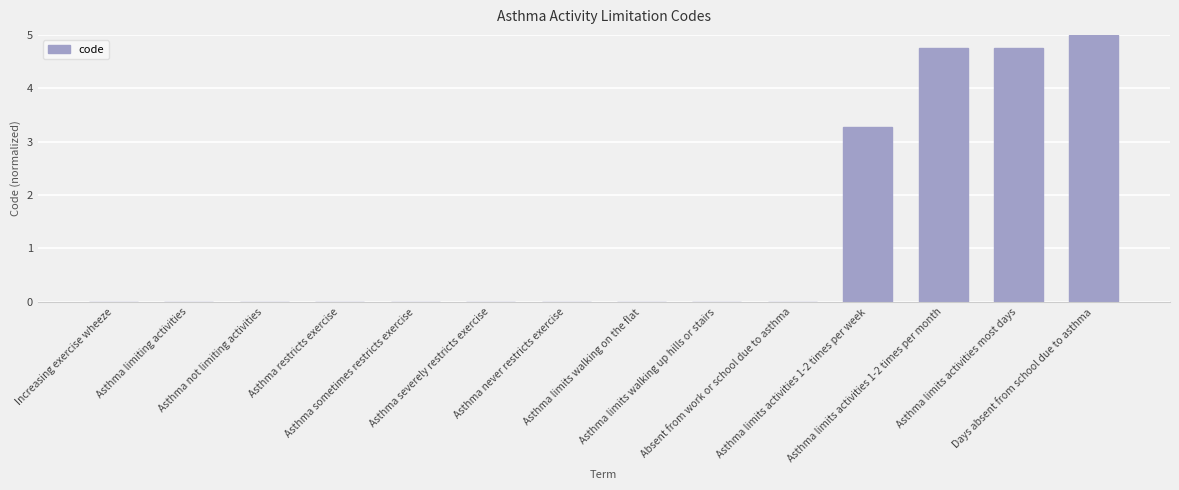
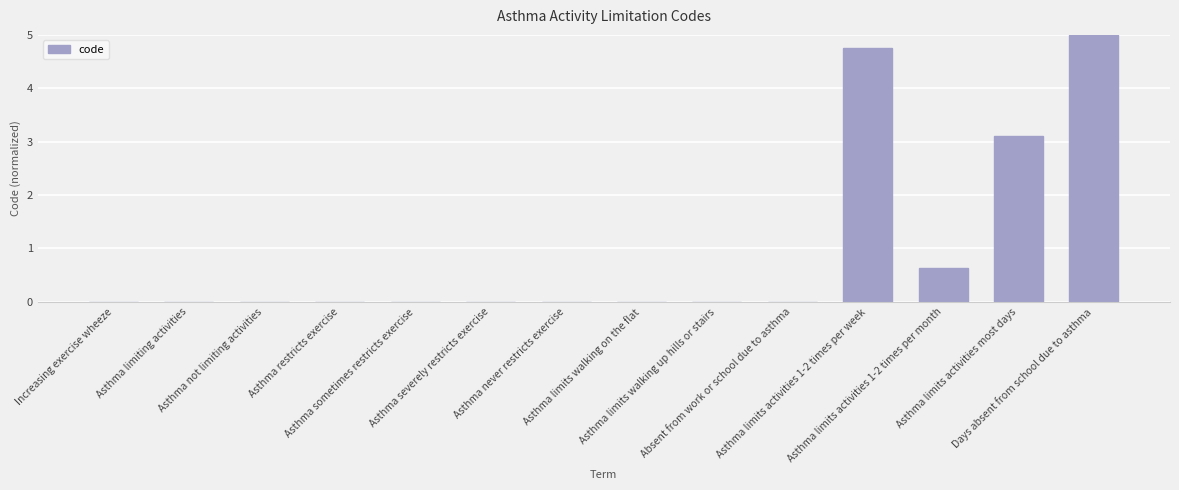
  {
-   "Asthma limits activities 1-2 times per week": 3.3,
-   "Asthma limits activities 1-2 times per month": 4.8,
-   "Asthma limits activities most days": 4.8,
+   "Asthma limits activities 1-2 times per week": 4.8,
+   "Asthma limits activities 1-2 times per month": 0.6,
+   "Asthma limits activities most days": 3.1,
    "Days absent from school due to asthma": 5.0
  }
